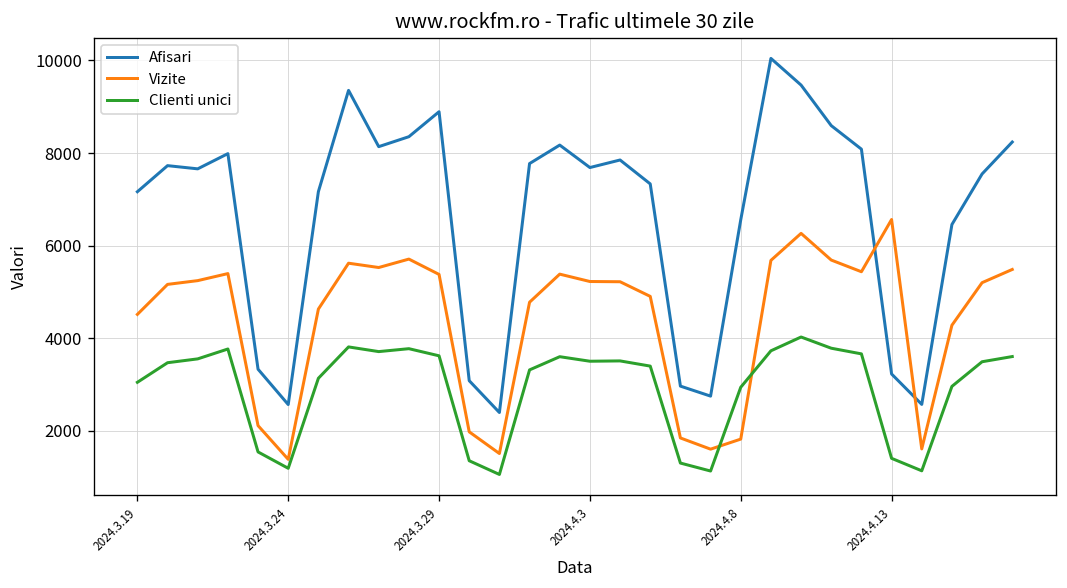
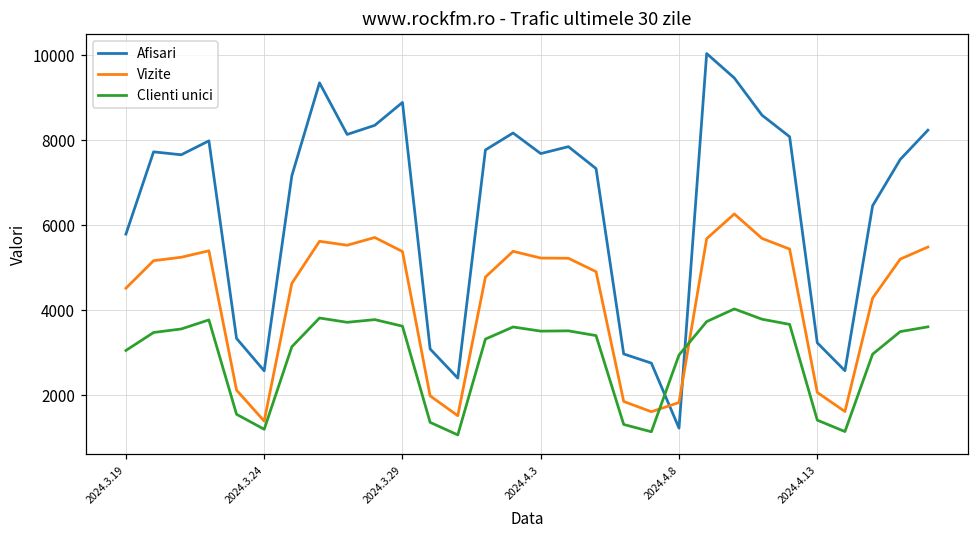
  {
    "Afisari": {
-     "2024.3.19": 7200,
+     "2024.3.19": 5800,
      "2024.3.24": 2600,
      "2024.3.29": 8900,
      "2024.4.3": 7700,
-     "2024.4.8": 6600,
+     "2024.4.8": 1200,
      "2024.4.13": 3200
    },
    "Vizite": {
      "2024.3.19": 4500,
      "2024.3.24": 1400,
      "2024.3.29": 5400,
      "2024.4.3": 5200,
      "2024.4.8": 1800,
-     "2024.4.13": 6600
+     "2024.4.13": 2100
    },
    "Clienti unici": {
      "2024.3.19": 3100,
      "2024.3.24": 1200,
      "2024.3.29": 3600,
      "2024.4.3": 3500,
      "2024.4.8": 2900,
      "2024.4.13": 1400
    }
  }
